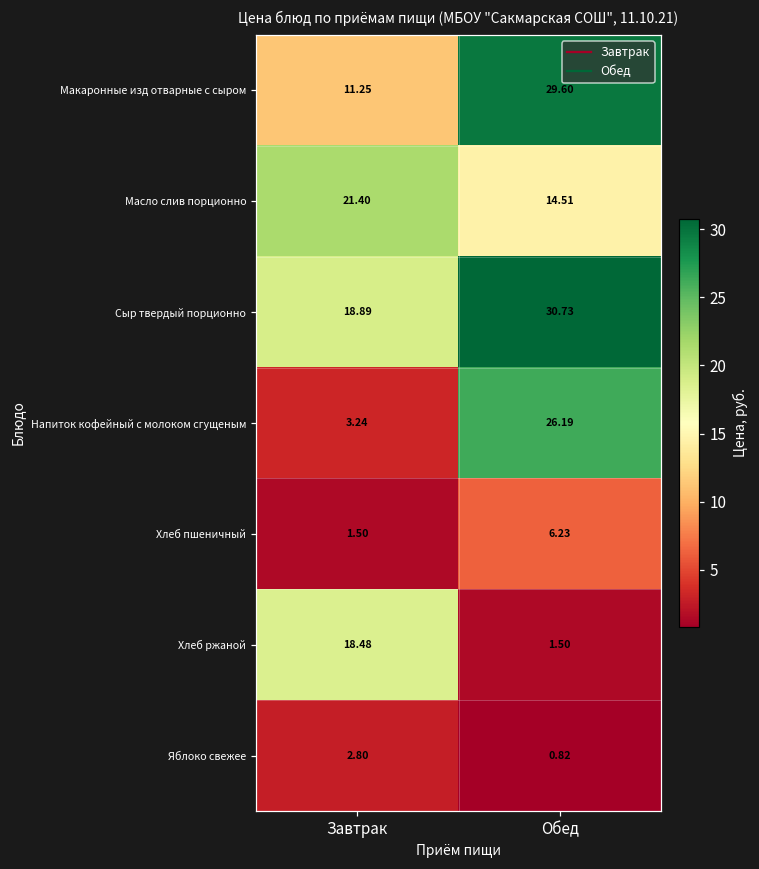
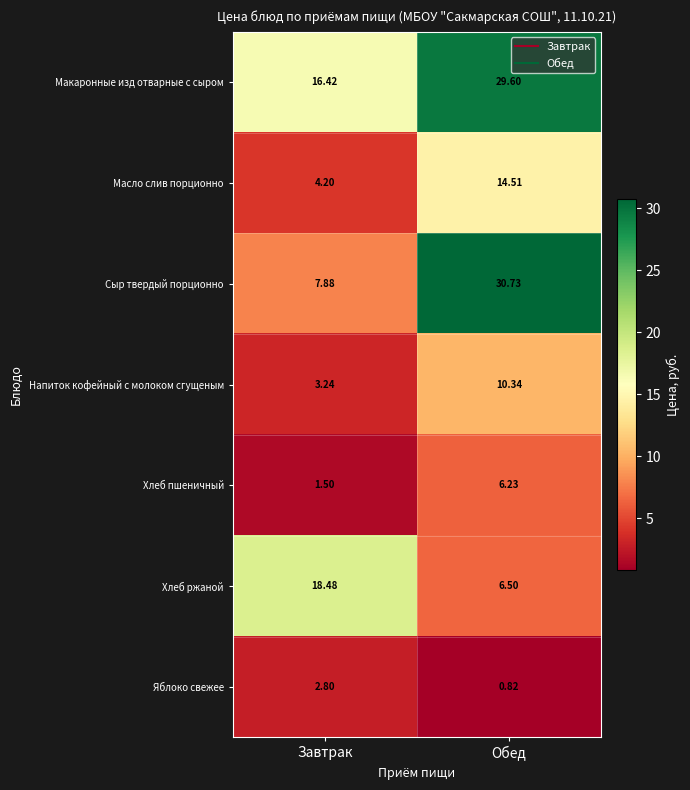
  {
    "Макаронные изд отварные с сыром": {
-     "Завтрак": 11.25,
+     "Завтрак": 16.42,
      "Обед": 29.60
    },
    "Масло слив порционно": {
-     "Завтрак": 21.40,
+     "Завтрак": 4.20,
      "Обед": 14.51
    },
    "Сыр твердый порционно": {
-     "Завтрак": 18.89,
+     "Завтрак": 7.88,
      "Обед": 30.73
    },
    "Напиток кофейный с молоком сгущеным": {
      "Завтрак": 3.24,
-     "Обед": 26.19
+     "Обед": 10.34
    },
    "Хлеб пшеничный": {
      "Завтрак": 1.50,
      "Обед": 6.23
    },
    "Хлеб ржаной": {
      "Завтрак": 18.48,
-     "Обед": 1.50
+     "Обед": 6.50
    },
    "Яблоко свежее": {
      "Завтрак": 2.80,
      "Обед": 0.82
    }
  }
